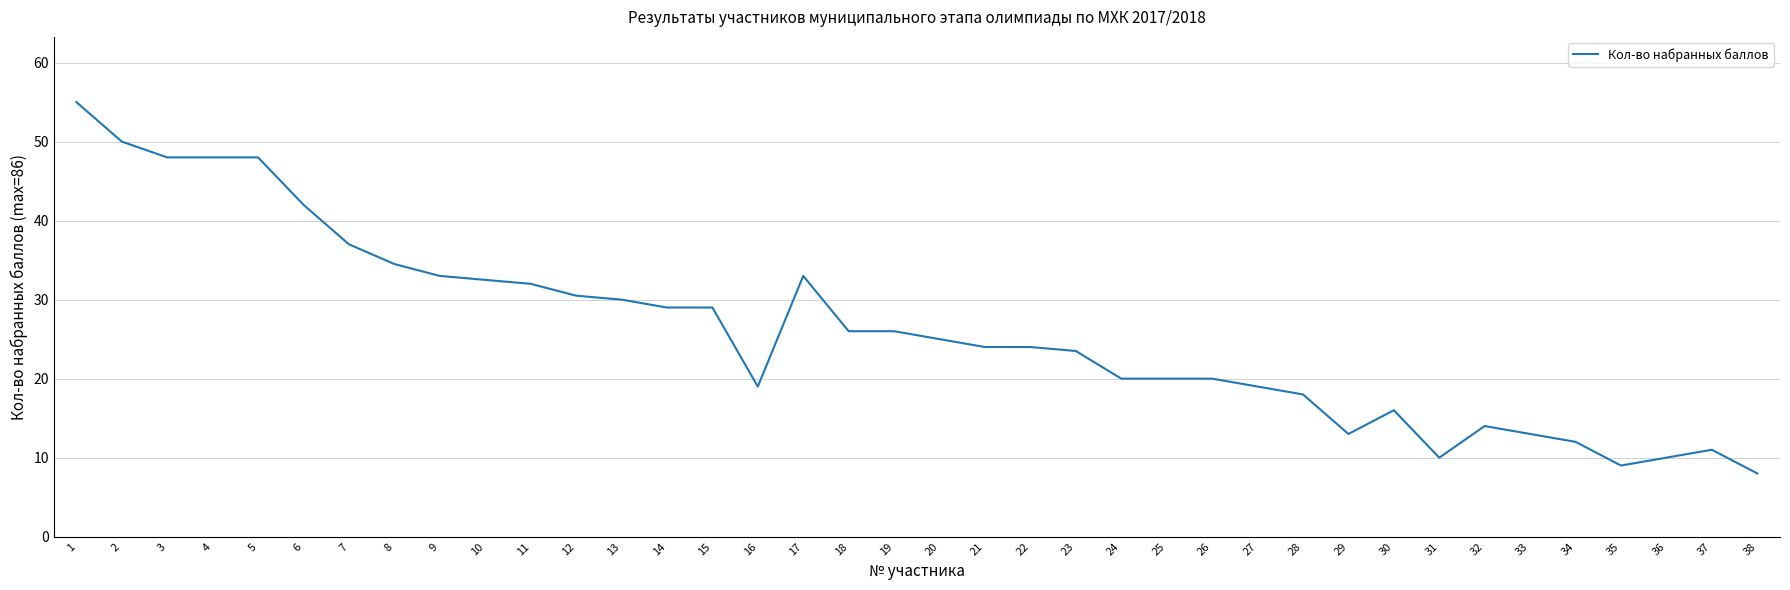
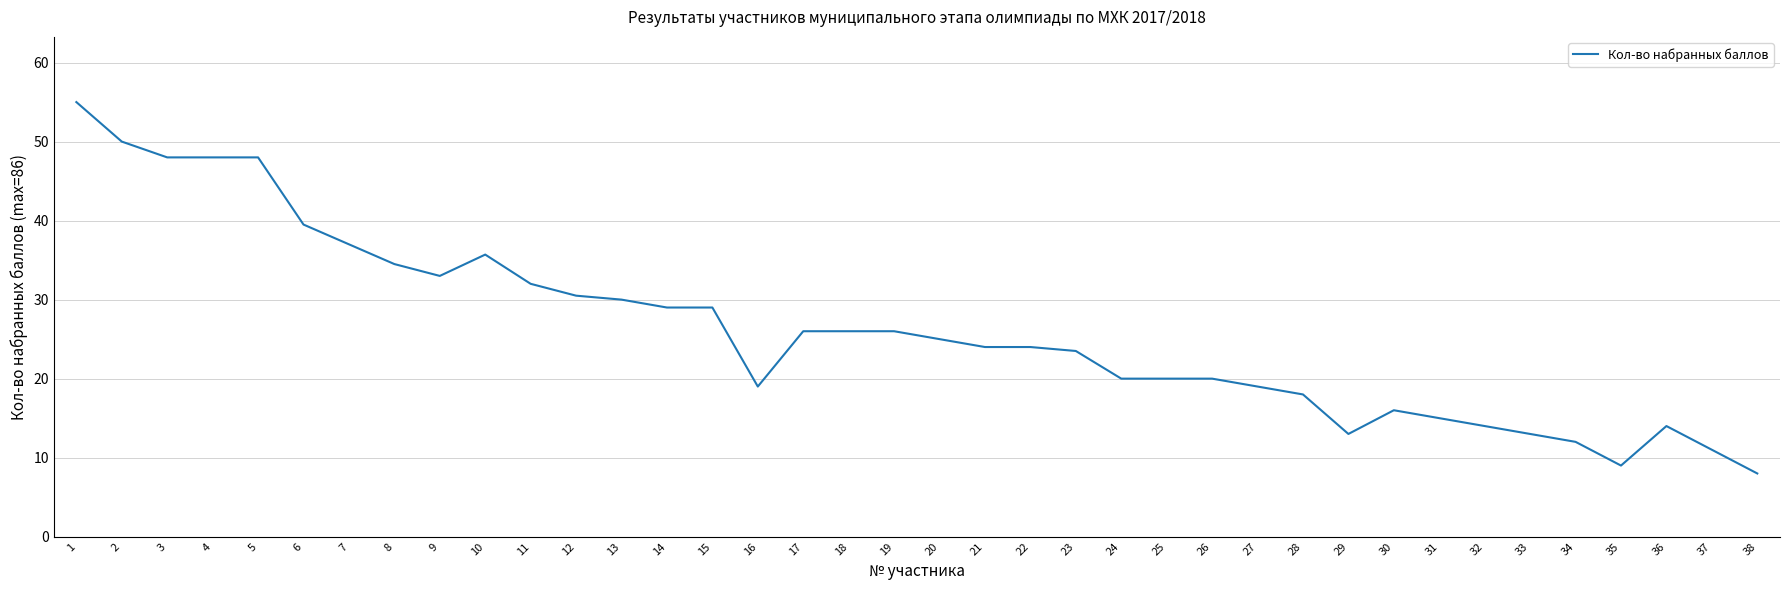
  {
    "1": 55,
    "2": 50,
    "3": 48,
    "4": 48,
    "5": 48,
-   "6": 42,
+   "6": 40,
    "7": 37,
    "8": 35,
    "9": 33,
-   "10": 33,
+   "10": 36,
    "11": 32,
    "12": 31,
    "13": 30,
    "14": 29,
    "15": 29,
    "16": 19,
-   "17": 33,
+   "17": 26,
    "18": 26,
    "19": 26,
    "20": 25,
    "21": 24,
    "22": 24,
    "23": 24,
    "24": 20,
    "25": 20,
    "26": 20,
    "27": 19,
    "28": 18,
    "29": 13,
    "30": 16,
-   "31": 10,
+   "31": 15,
    "32": 14,
    "33": 13,
    "34": 12,
    "35": 9,
-   "36": 10,
+   "36": 14,
    "37": 11,
    "38": 8
  }
